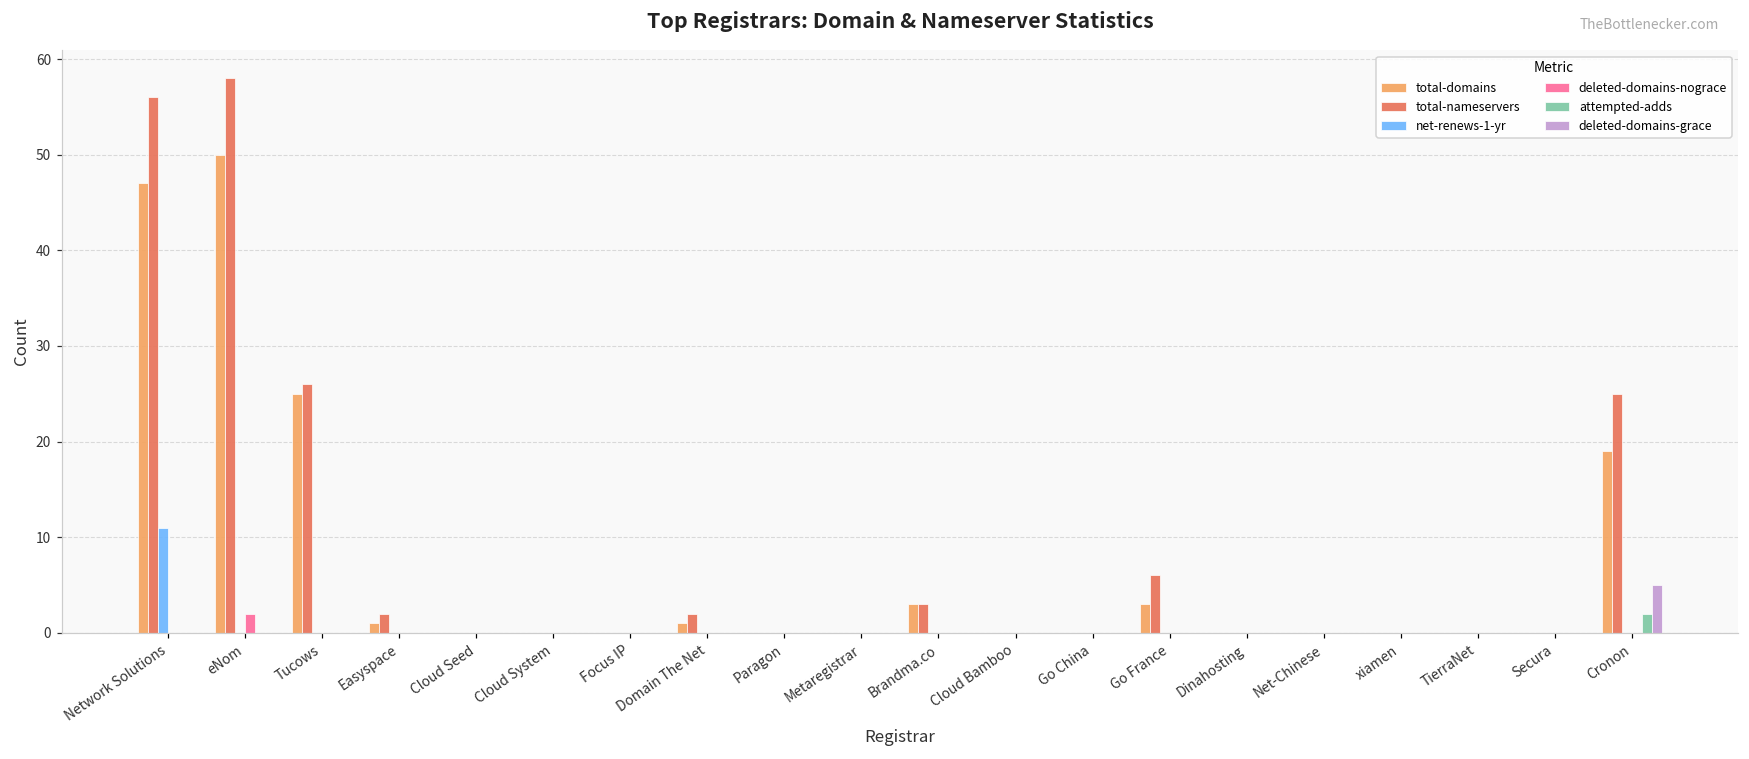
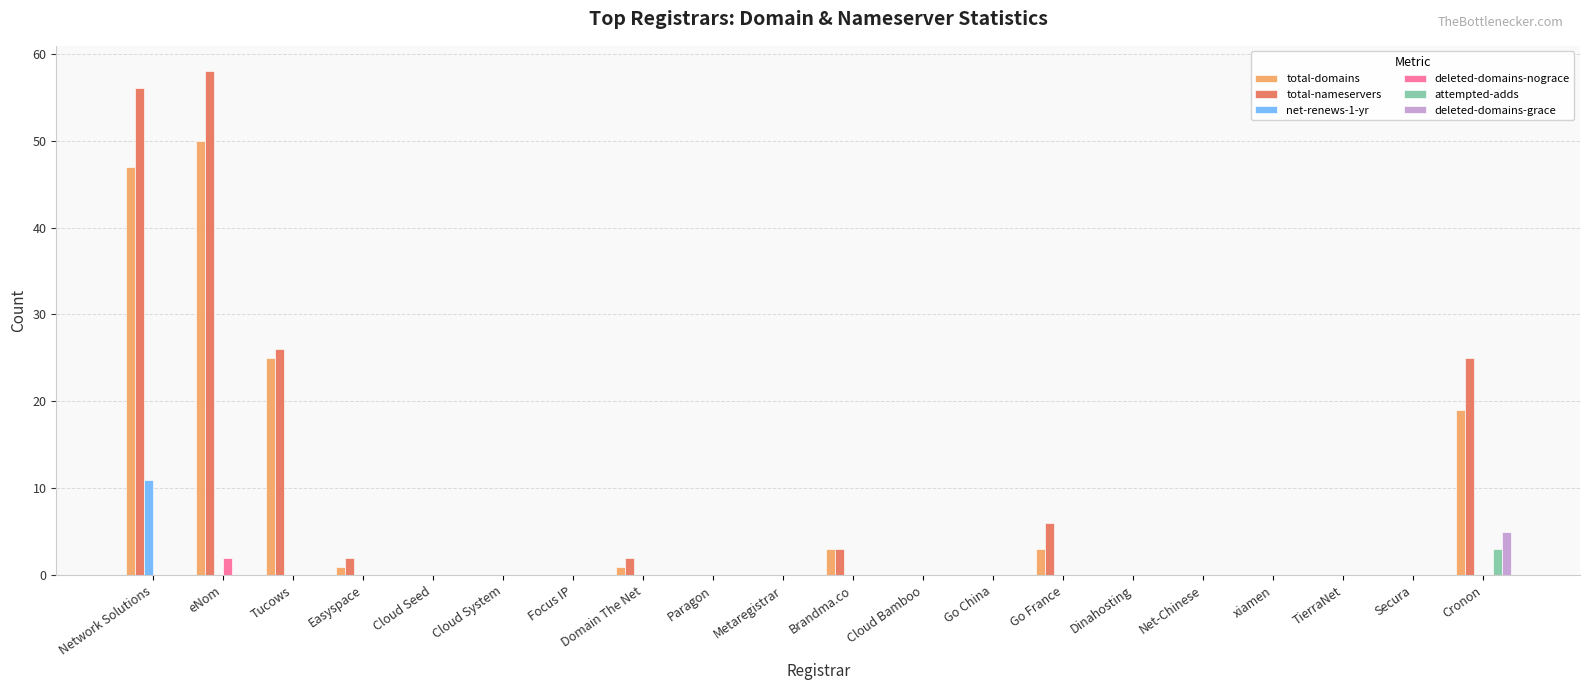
  {
    "net-renews-1-yr": {
      "Network Solutions": 11,
      "eNom": 0,
      "Tucows": 0,
      "Easyspace": 0,
      "Cloud Seed": 0,
      "Cloud System": 0,
      "Focus IP": 0,
      "Domain The Net": 0,
      "Paragon": 0,
      "Metaregistrar": 0,
      "Brandma.co": 0,
      "Cloud Bamboo": 0,
      "Go China": 0,
      "Go France": 0,
      "Dinahosting": 0,
      "Net-Chinese": 0,
      "xiamen": 0,
      "TierraNet": 0,
      "Secura": 0,
      "Cronon": 0
    },
    "deleted-domains-nograce": {
      "Network Solutions": 0,
      "eNom": 2,
      "Tucows": 0,
      "Easyspace": 0,
      "Cloud Seed": 0,
      "Cloud System": 0,
      "Focus IP": 0,
      "Domain The Net": 0,
      "Paragon": 0,
      "Metaregistrar": 0,
      "Brandma.co": 0,
      "Cloud Bamboo": 0,
      "Go China": 0,
      "Go France": 0,
      "Dinahosting": 0,
      "Net-Chinese": 0,
      "xiamen": 0,
      "TierraNet": 0,
      "Secura": 0,
      "Cronon": 0
    },
    "attempted-adds": {
      "Network Solutions": 0,
      "eNom": 0,
      "Tucows": 0,
      "Easyspace": 0,
      "Cloud Seed": 0,
      "Cloud System": 0,
      "Focus IP": 0,
      "Domain The Net": 0,
      "Paragon": 0,
      "Metaregistrar": 0,
      "Brandma.co": 0,
      "Cloud Bamboo": 0,
      "Go China": 0,
      "Go France": 0,
      "Dinahosting": 0,
      "Net-Chinese": 0,
      "xiamen": 0,
      "TierraNet": 0,
      "Secura": 0,
-     "Cronon": 2
+     "Cronon": 3
    },
    "deleted-domains-grace": {
      "Network Solutions": 0,
      "eNom": 0,
      "Tucows": 0,
      "Easyspace": 0,
      "Cloud Seed": 0,
      "Cloud System": 0,
      "Focus IP": 0,
      "Domain The Net": 0,
      "Paragon": 0,
      "Metaregistrar": 0,
      "Brandma.co": 0,
      "Cloud Bamboo": 0,
      "Go China": 0,
      "Go France": 0,
      "Dinahosting": 0,
      "Net-Chinese": 0,
      "xiamen": 0,
      "TierraNet": 0,
      "Secura": 0,
      "Cronon": 5
    }
  }
